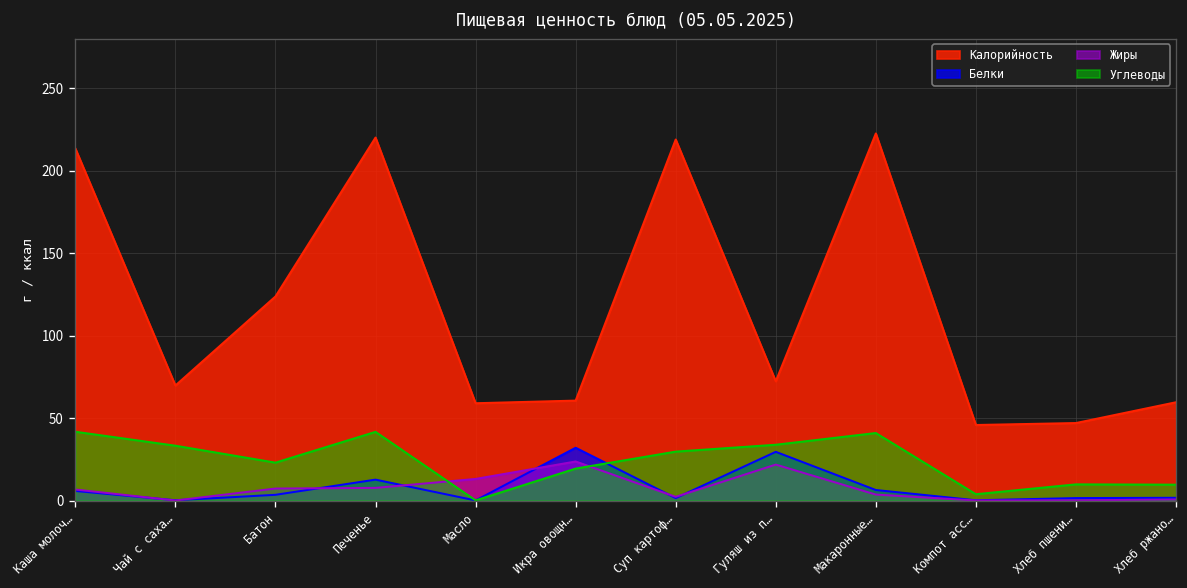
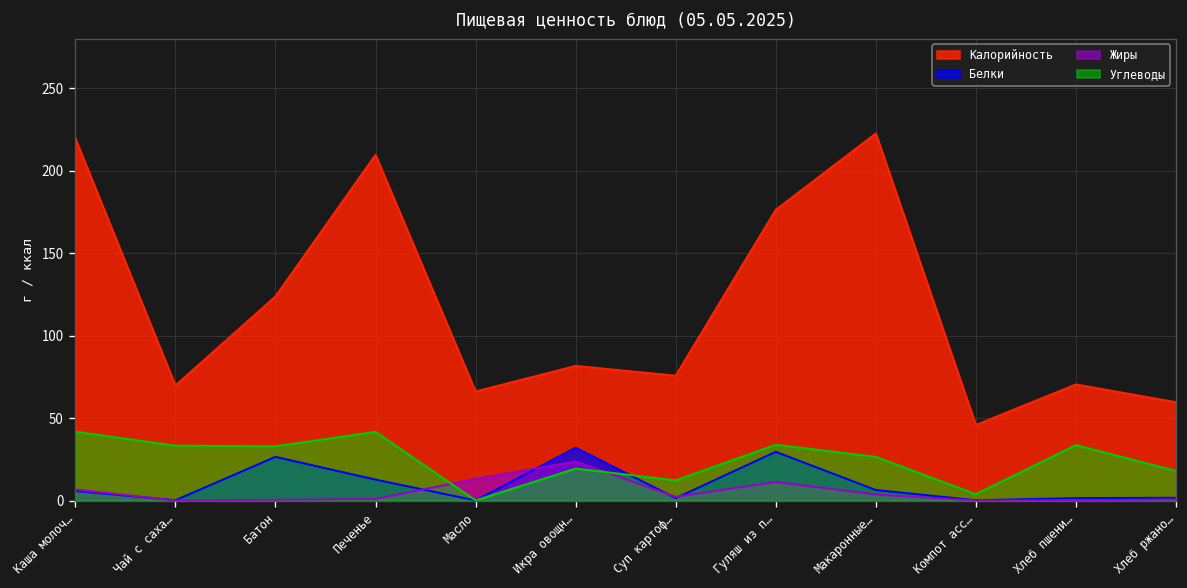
  {
    "Калорийность": {
-     "Каша молоч…": 213,
+     "Каша молоч…": 219,
      "Чай с саха…": 70,
      "Батон": 124,
-     "Печенье": 220,
-     "Масло": 59,
-     "Икра овощн…": 61,
-     "Суп картоф…": 219,
-     "Гуляш из п…": 72,
+     "Печенье": 210,
+     "Масло": 66,
+     "Икра овощн…": 82,
+     "Суп картоф…": 76,
+     "Гуляш из п…": 176,
      "Макаронные…": 222,
      "Компот асс…": 46,
-     "Хлеб пшени…": 47,
+     "Хлеб пшени…": 70,
      "Хлеб ржано…": 60
    },
    "Белки": {
-     "Батон": 4,
+     "Батон": 27,
      "Печенье": 13,
      "Икра овощн…": 32,
      "Гуляш из п…": 30,
      "Макаронные…": 6
    },
    "Жиры": {
-     "Батон": 7,
-     "Печенье": 8,
+     "Батон": 1,
+     "Печенье": 1,
      "Масло": 13,
      "Икра овощн…": 24,
-     "Гуляш из п…": 22,
+     "Гуляш из п…": 11,
      "Макаронные…": 4
    },
    "Углеводы": {
      "Каша молоч…": 42,
      "Чай с саха…": 33,
-     "Батон": 23,
+     "Батон": 33,
      "Печенье": 42,
      "Икра овощн…": 19,
-     "Суп картоф…": 30,
+     "Суп картоф…": 12,
      "Гуляш из п…": 34,
-     "Макаронные…": 41,
+     "Макаронные…": 26,
      "Компот асс…": 4,
-     "Хлеб пшени…": 10,
-     "Хлеб ржано…": 10
+     "Хлеб пшени…": 34,
+     "Хлеб ржано…": 18
    }
  }
